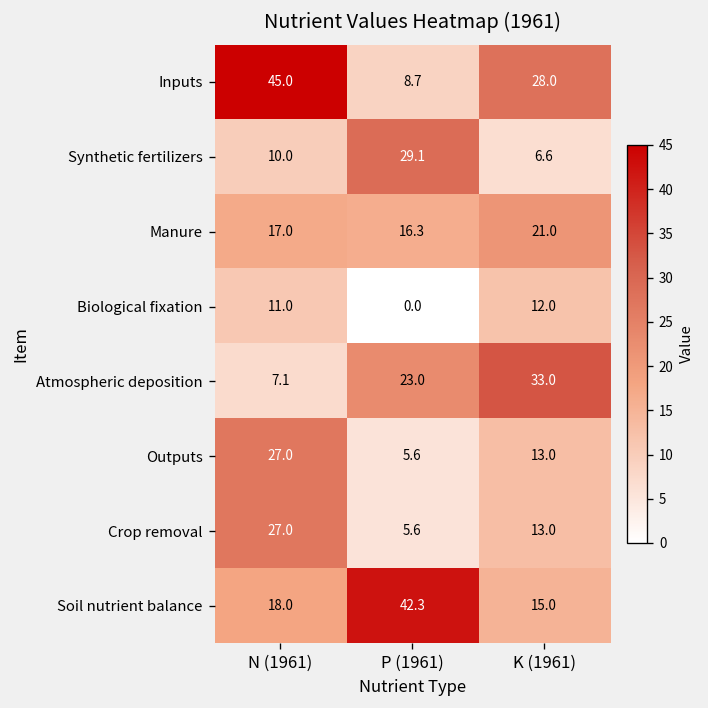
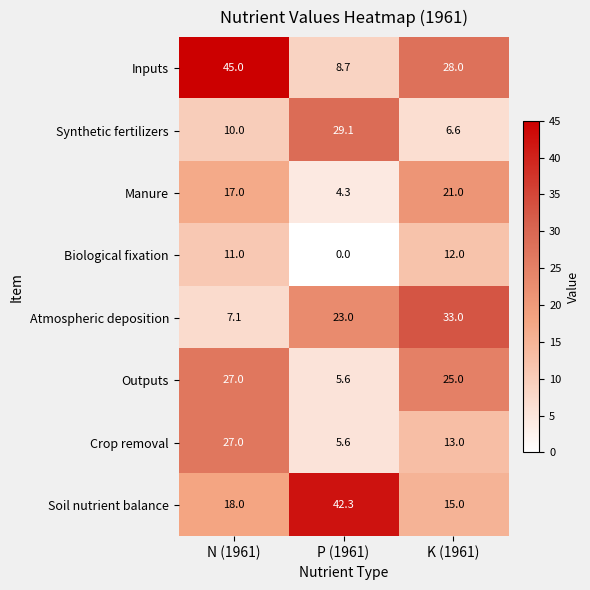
  {
    "Inputs": {
      "N (1961)": 45.0,
      "P (1961)": 8.7,
      "K (1961)": 28.0
    },
    "Synthetic fertilizers": {
      "N (1961)": 10.0,
      "P (1961)": 29.1,
      "K (1961)": 6.6
    },
    "Manure": {
      "N (1961)": 17.0,
-     "P (1961)": 16.3,
+     "P (1961)": 4.3,
      "K (1961)": 21.0
    },
    "Biological fixation": {
      "N (1961)": 11.0,
      "P (1961)": 0.0,
      "K (1961)": 12.0
    },
    "Atmospheric deposition": {
      "N (1961)": 7.1,
      "P (1961)": 23.0,
      "K (1961)": 33.0
    },
    "Outputs": {
      "N (1961)": 27.0,
      "P (1961)": 5.6,
-     "K (1961)": 13.0
+     "K (1961)": 25.0
    },
    "Crop removal": {
      "N (1961)": 27.0,
      "P (1961)": 5.6,
      "K (1961)": 13.0
    },
    "Soil nutrient balance": {
      "N (1961)": 18.0,
      "P (1961)": 42.3,
      "K (1961)": 15.0
    }
  }
